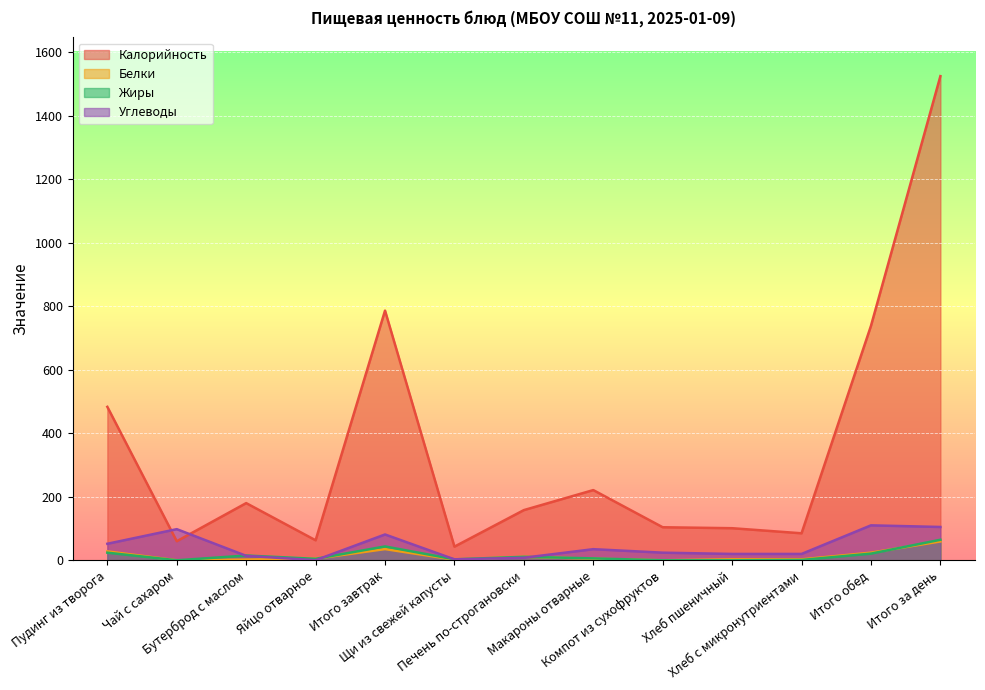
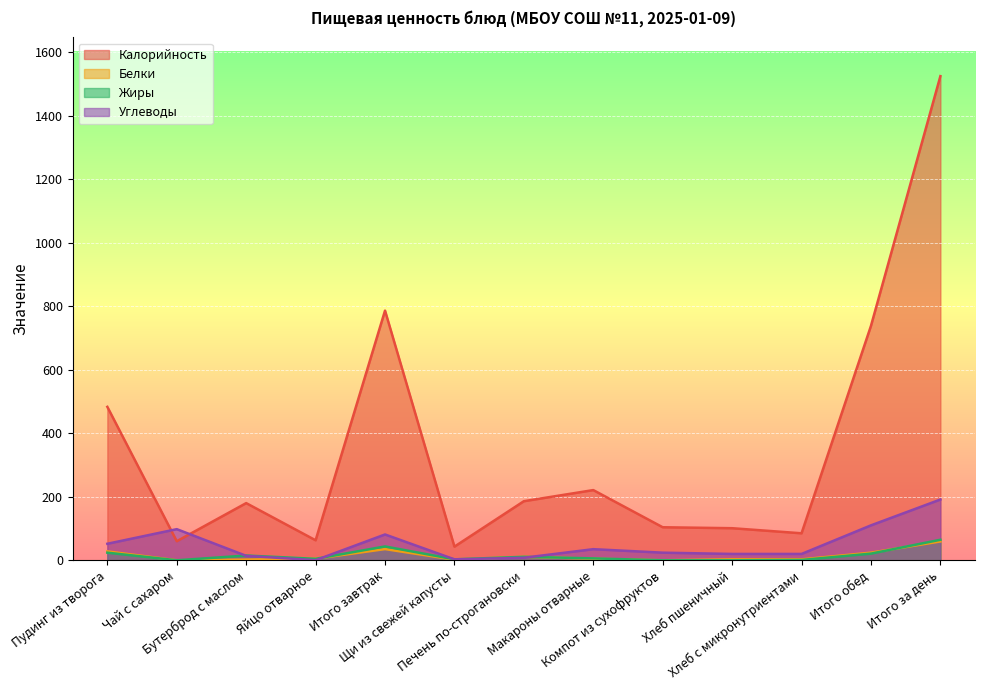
  {
    "Калорийность": {
      "Пудинг из творога": 480,
      "Чай с сахаром": 60,
      "Бутерброд с маслом": 180,
      "Яйцо отварное": 60,
      "Итого завтрак": 790,
      "Щи из свежей капусты": 40,
-     "Печень по-строгановски": 160,
+     "Печень по-строгановски": 190,
      "Макароны отварные": 220,
      "Компот из сухофруктов": 100,
      "Хлеб пшеничный": 100,
      "Хлеб с микронутриентами": 90,
      "Итого обед": 740,
      "Итого за день": 1520
    },
    "Белки": {
      "Бутерброд с маслом": 0,
      "Итого завтрак": 40
    },
    "Жиры": {
      "Итого завтрак": 40
    },
    "Углеводы": {
      "Пудинг из творога": 50,
      "Чай с сахаром": 100,
      "Итого завтрак": 80,
      "Макароны отварные": 40,
      "Компот из сухофруктов": 20,
      "Хлеб пшеничный": 20,
      "Хлеб с микронутриентами": 20,
      "Итого обед": 110,
-     "Итого за день": 100
+     "Итого за день": 190
    }
  }
